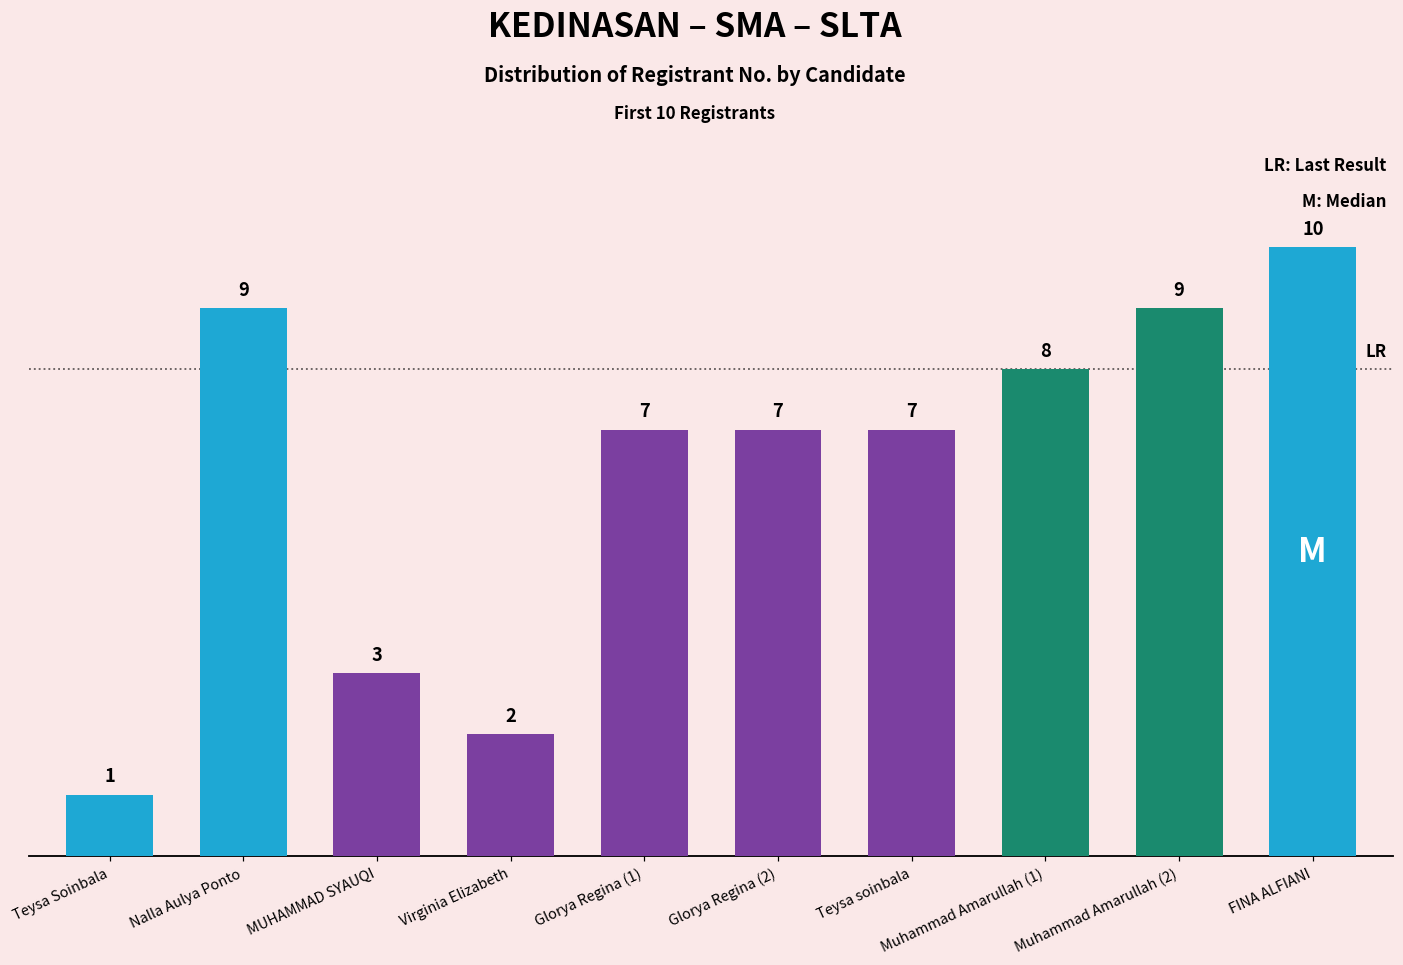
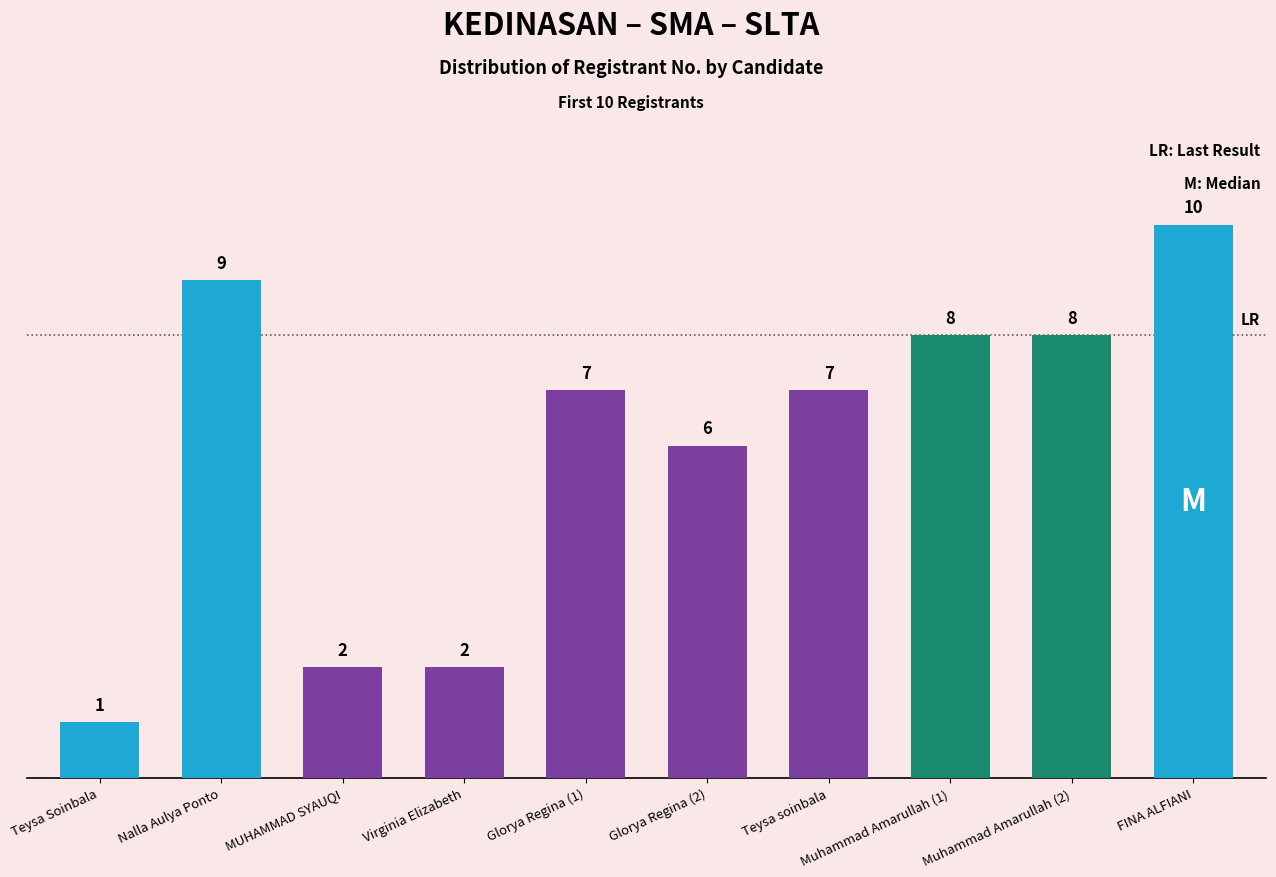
  {
    "Teysa Soinbala": 1,
    "Nalla Aulya Ponto": 9,
-   "MUHAMMAD SYAUQI": 3,
+   "MUHAMMAD SYAUQI": 2,
    "Virginia Elizabeth": 2,
    "Glorya Regina (1)": 7,
-   "Glorya Regina (2)": 7,
+   "Glorya Regina (2)": 6,
    "Teysa soinbala": 7,
    "Muhammad Amarullah (1)": 8,
-   "Muhammad Amarullah (2)": 9,
+   "Muhammad Amarullah (2)": 8,
    "FINA ALFIANI": 10
  }
